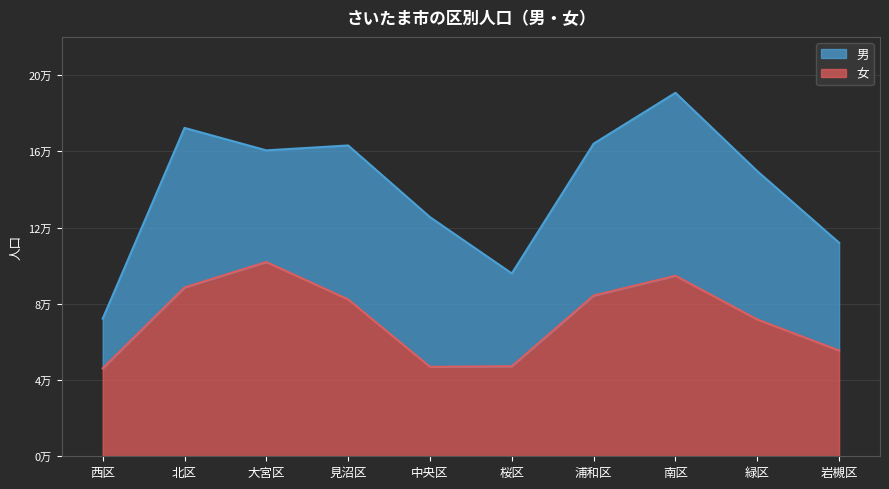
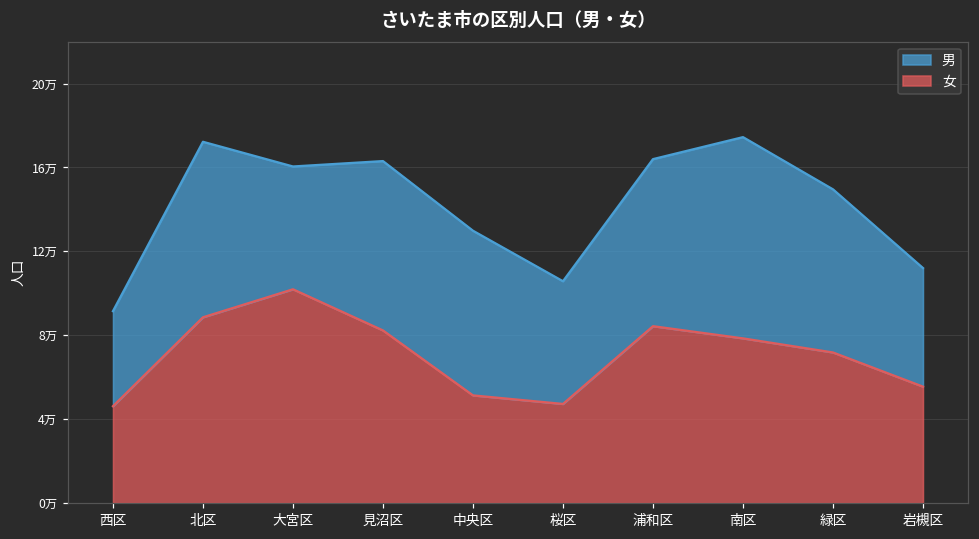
  {
    "女": {
      "西区": "4.6万",
      "北区": "8.9万",
      "大宮区": "10.2万",
      "見沼区": "8.2万",
-     "中央区": "4.7万",
+     "中央区": "5.1万",
      "桜区": "4.7万",
      "浦和区": "8.4万",
-     "南区": "9.5万",
+     "南区": "7.9万",
      "緑区": "7.2万",
      "岩槻区": "5.5万"
    },
    "男": {
-     "西区": "2.6万",
+     "西区": "4.5万",
      "北区": "8.4万",
      "大宮区": "5.9万",
      "見沼区": "8.1万",
      "中央区": "7.9万",
-     "桜区": "4.9万",
+     "桜区": "5.9万",
      "浦和区": "8.0万",
      "南区": "9.6万",
      "緑区": "7.8万",
      "岩槻区": "5.7万"
    }
  }
